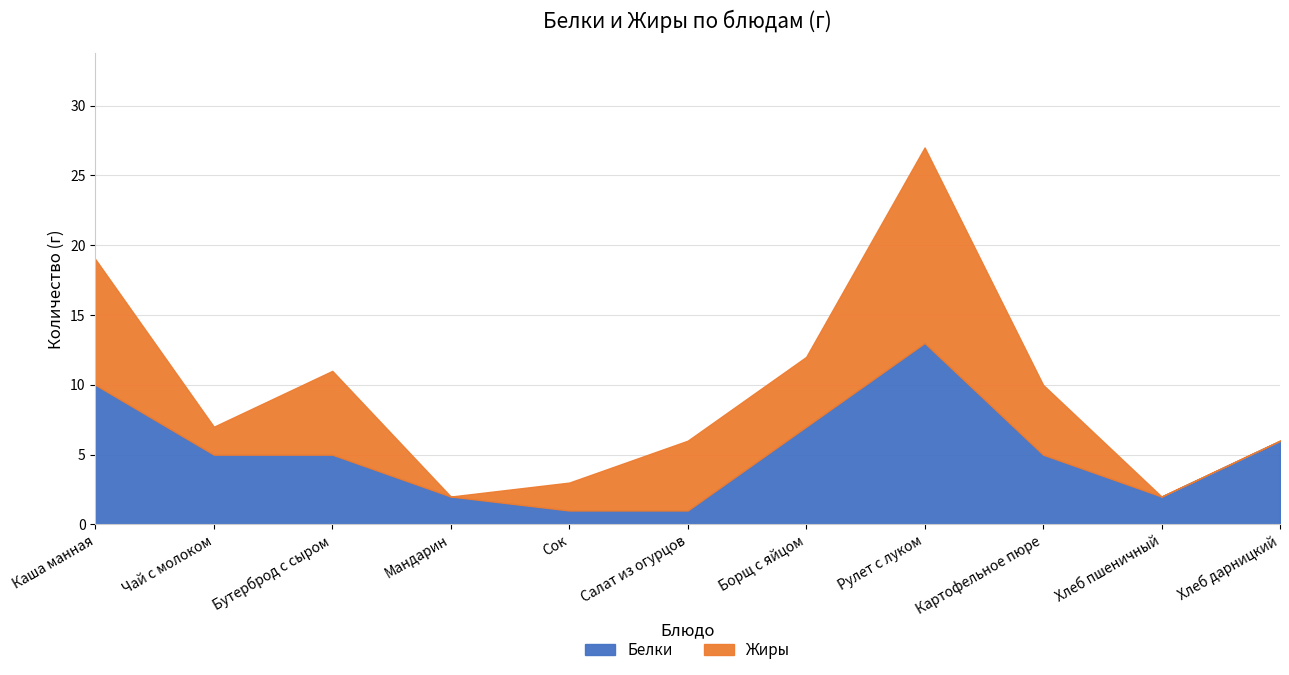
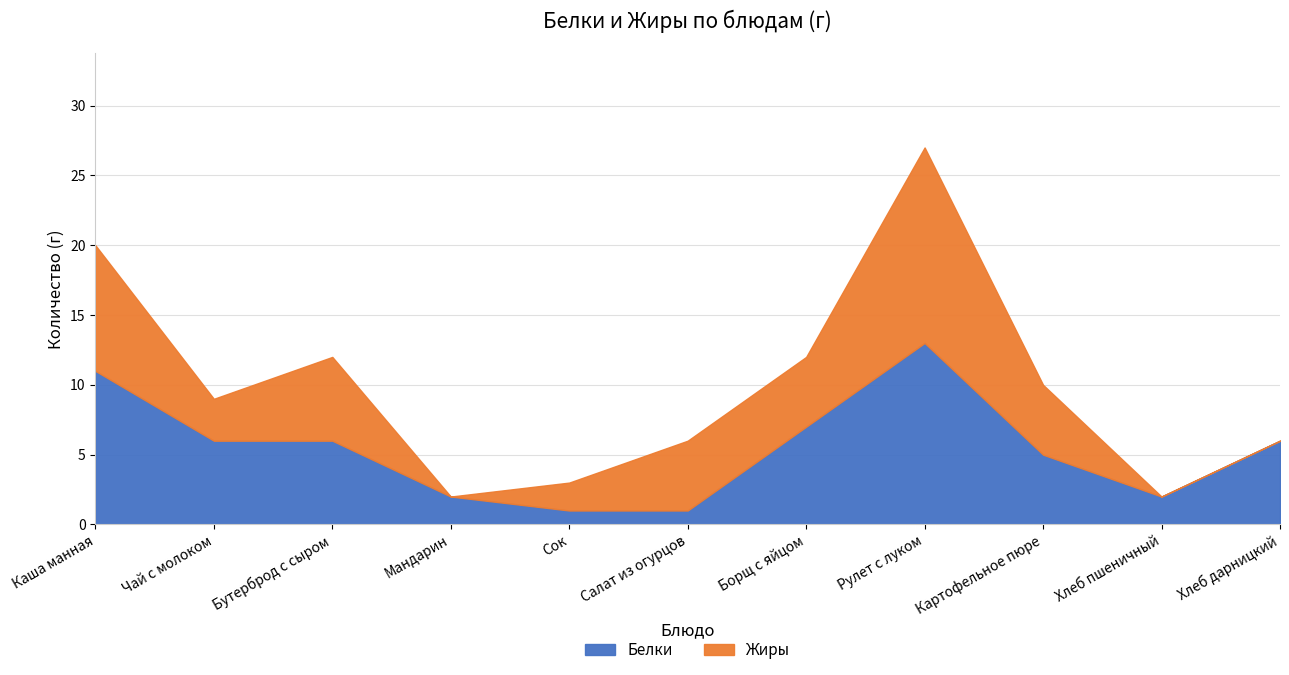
  {
    "Белки": {
-     "Каша манная": 10,
-     "Чай с молоком": 5,
-     "Бутерброд с сыром": 5,
+     "Каша манная": 11,
+     "Чай с молоком": 6,
+     "Бутерброд с сыром": 6,
      "Сок": 1,
      "Салат из огурцов": 1,
      "Борщ с яйцом": 7,
      "Рулет с луком": 13,
      "Картофельное пюре": 5
    },
    "Жиры": {
      "Каша манная": 9,
-     "Чай с молоком": 2,
+     "Чай с молоком": 3,
      "Бутерброд с сыром": 6,
      "Сок": 2,
      "Салат из огурцов": 5,
      "Борщ с яйцом": 5,
      "Рулет с луком": 14,
      "Картофельное пюре": 5
    }
  }
